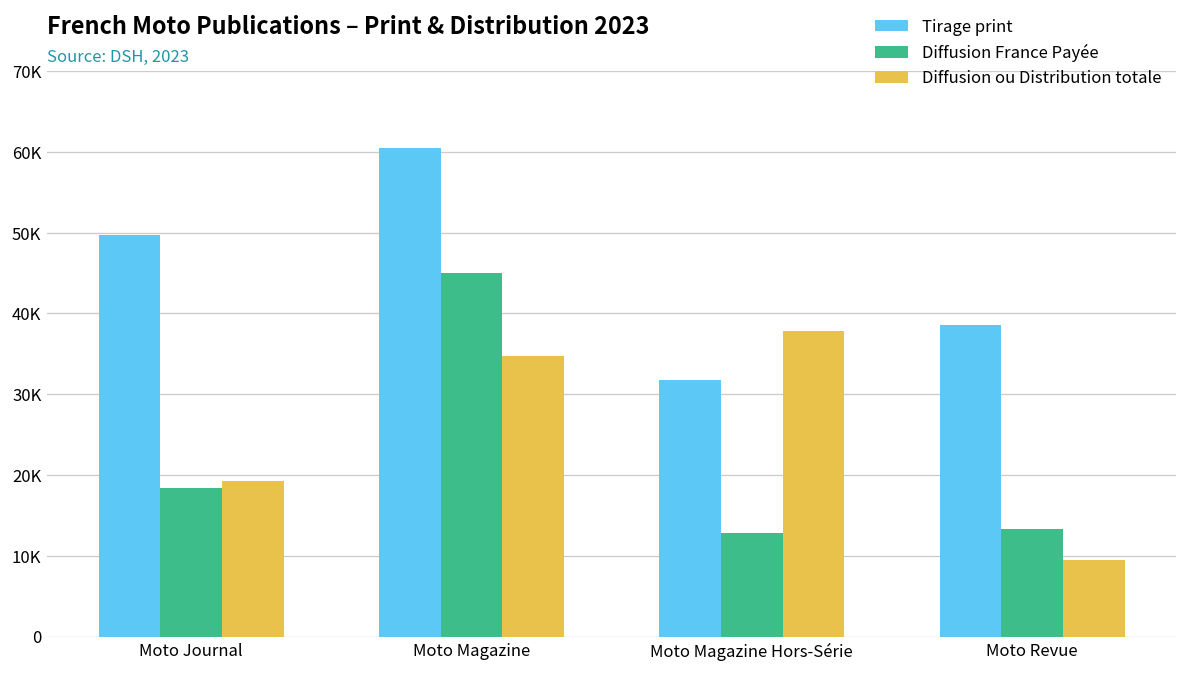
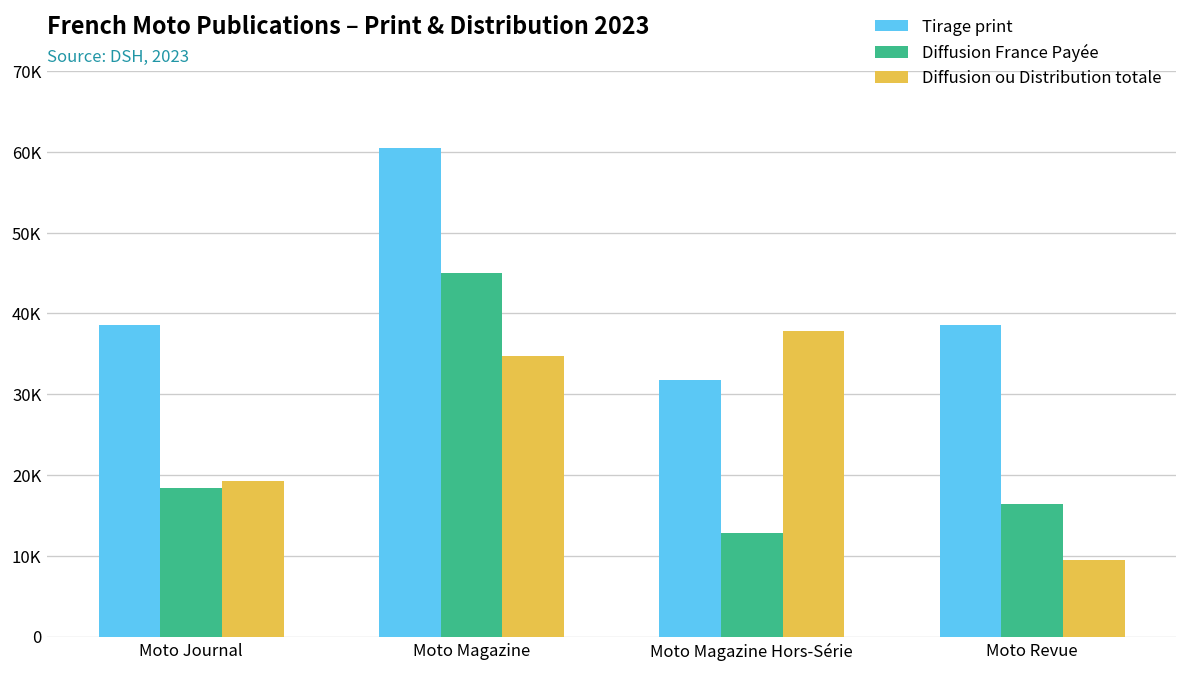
  {
    "Tirage print": {
-     "Moto Journal": 50000,
+     "Moto Journal": 39000,
      "Moto Magazine": 61000,
      "Moto Magazine Hors-Série": 32000,
      "Moto Revue": 39000
    },
    "Diffusion France Payée": {
      "Moto Journal": 18000,
      "Moto Magazine": 45000,
      "Moto Magazine Hors-Série": 13000,
-     "Moto Revue": 13000
+     "Moto Revue": 16000
    },
    "Diffusion ou Distribution totale": {
      "Moto Journal": 19000,
      "Moto Magazine": 35000,
      "Moto Magazine Hors-Série": 38000,
      "Moto Revue": 9000
    }
  }
